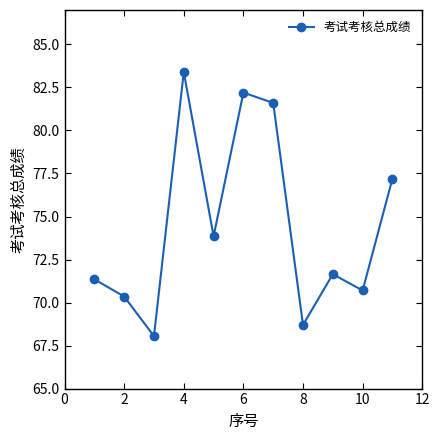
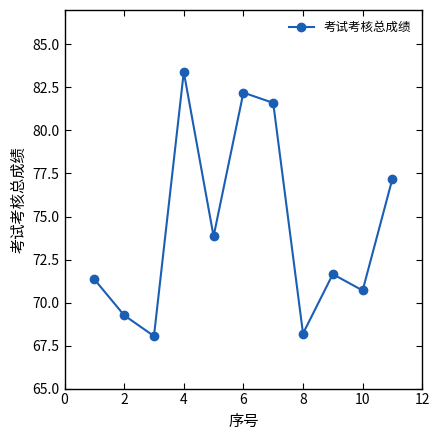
  {
-   "2": 70.4,
+   "2": 69.3,
    "4": 83.4,
    "6": 82.2,
-   "8": 68.7,
+   "8": 68.2,
    "10": 70.7
  }
